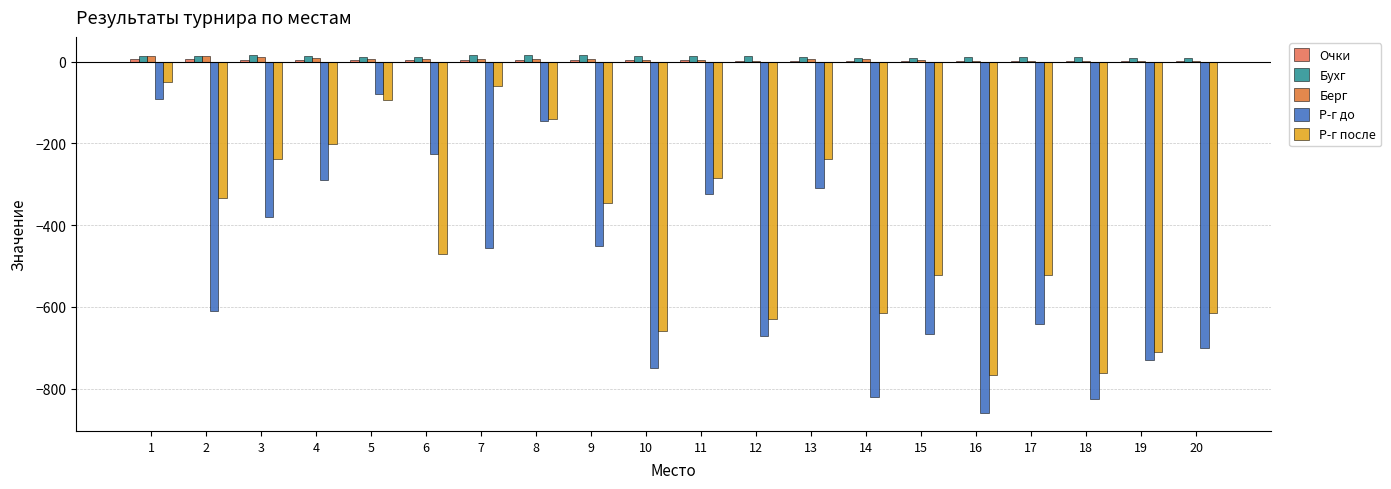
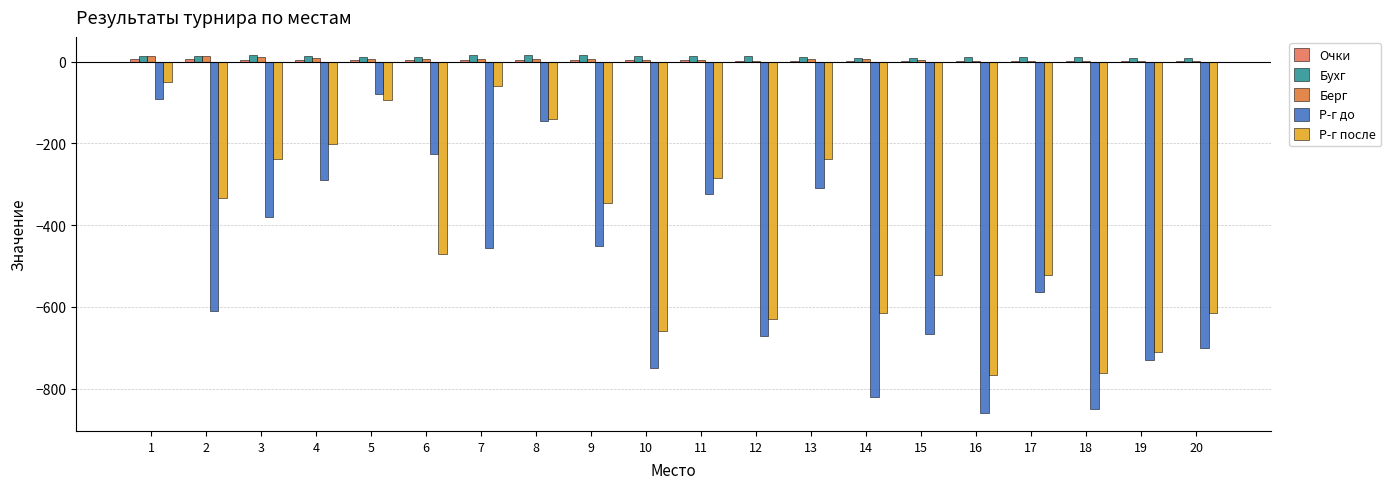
  {
    "Бухг": {
      "1": 10,
      "2": 10,
      "3": 20,
      "4": 20,
      "5": 10,
      "6": 10,
      "7": 20,
      "8": 20,
      "9": 20,
      "10": 20,
      "11": 10,
      "12": 10,
      "13": 10,
      "14": 10,
      "15": 10,
      "16": 10,
      "17": 10,
      "18": 10,
      "19": 10,
      "20": 10
    },
    "Р-г до": {
      "1": -90,
      "2": -610,
      "3": -380,
      "4": -290,
      "5": -80,
      "6": -230,
      "7": -460,
      "8": -150,
      "9": -450,
      "10": -750,
      "11": -320,
      "12": -670,
      "13": -310,
      "14": -820,
      "15": -670,
      "16": -860,
-     "17": -640,
-     "18": -830,
+     "17": -560,
+     "18": -850,
      "19": -730,
      "20": -700
    }
  }
